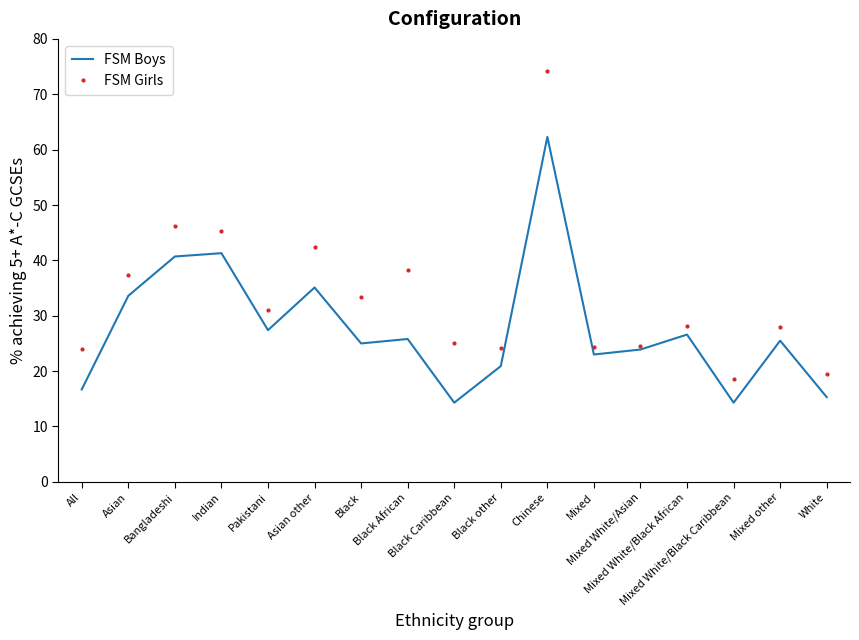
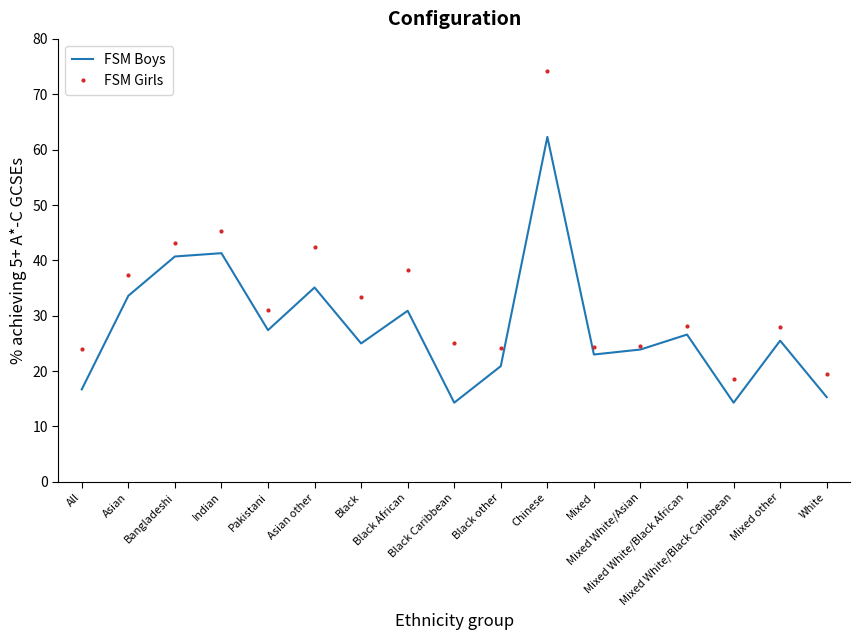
  {
    "FSM Boys": {
      "All": 17,
      "Asian": 34,
      "Bangladeshi": 41,
      "Indian": 41,
      "Pakistani": 27,
      "Asian other": 35,
      "Black": 25,
-     "Black African": 26,
+     "Black African": 31,
      "Black Caribbean": 14,
      "Black other": 21,
      "Chinese": 62,
      "Mixed": 23,
      "Mixed White/Asian": 24,
      "Mixed White/Black African": 27,
      "Mixed White/Black Caribbean": 14,
      "Mixed other": 26,
      "White": 15
    },
    "FSM Girls": {
      "All": 24,
      "Asian": 37,
-     "Bangladeshi": 46,
+     "Bangladeshi": 43,
      "Indian": 45,
      "Pakistani": 31,
      "Asian other": 42,
      "Black": 33,
      "Black African": 38,
      "Black Caribbean": 25,
      "Black other": 24,
      "Chinese": 74,
      "Mixed": 24,
      "Mixed White/Asian": 25,
      "Mixed White/Black African": 28,
      "Mixed White/Black Caribbean": 19,
      "Mixed other": 28,
      "White": 20
    }
  }
